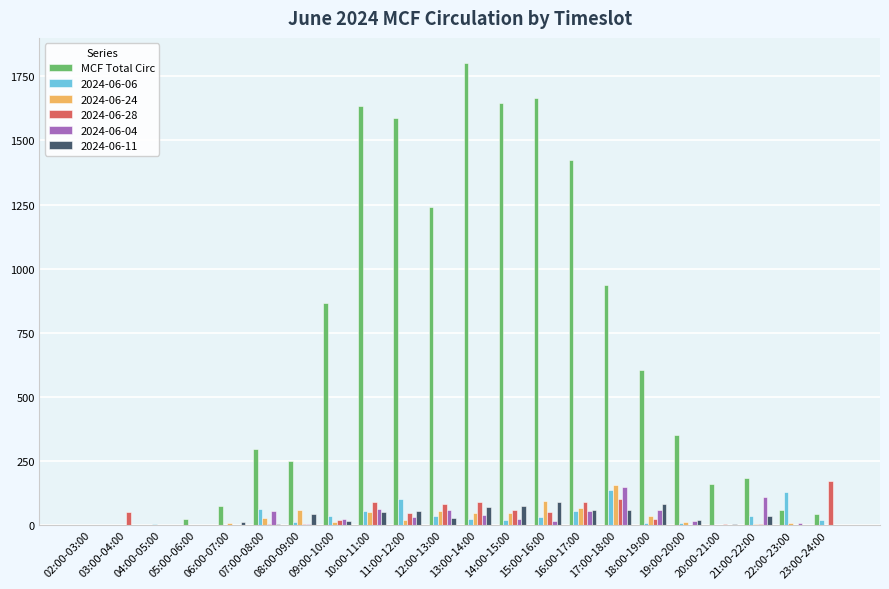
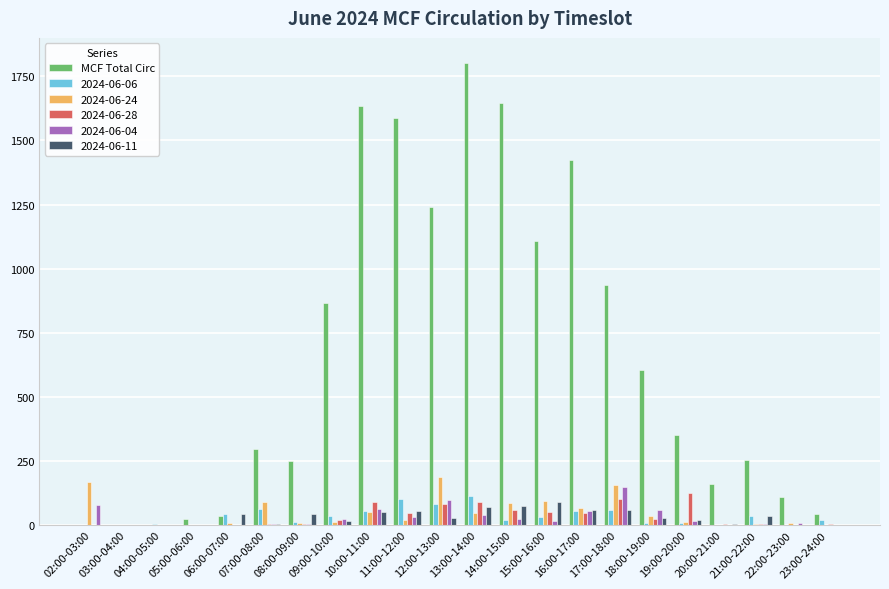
  {
    "MCF Total Circ": {
      "02:00-03:00": 0,
      "03:00-04:00": 0,
      "04:00-05:00": 0,
      "05:00-06:00": 20,
-     "06:00-07:00": 70,
+     "06:00-07:00": 30,
      "07:00-08:00": 300,
      "08:00-09:00": 250,
      "09:00-10:00": 870,
      "10:00-11:00": 1630,
      "11:00-12:00": 1590,
      "12:00-13:00": 1240,
      "13:00-14:00": 1800,
      "14:00-15:00": 1650,
-     "15:00-16:00": 1670,
+     "15:00-16:00": 1110,
      "16:00-17:00": 1420,
      "17:00-18:00": 940,
      "18:00-19:00": 610,
      "19:00-20:00": 350,
      "20:00-21:00": 160,
-     "21:00-22:00": 180,
-     "22:00-23:00": 60,
+     "21:00-22:00": 260,
+     "22:00-23:00": 110,
      "23:00-24:00": 40
    },
    "2024-06-06": {
      "02:00-03:00": 0,
      "03:00-04:00": 0,
      "05:00-06:00": 0,
-     "06:00-07:00": 0,
+     "06:00-07:00": 40,
      "07:00-08:00": 60,
      "08:00-09:00": 10,
      "09:00-10:00": 30,
      "10:00-11:00": 50,
      "11:00-12:00": 100,
-     "12:00-13:00": 40,
-     "13:00-14:00": 30,
+     "12:00-13:00": 80,
+     "13:00-14:00": 110,
      "14:00-15:00": 20,
      "15:00-16:00": 30,
      "16:00-17:00": 50,
-     "17:00-18:00": 140,
+     "17:00-18:00": 60,
      "21:00-22:00": 40,
-     "22:00-23:00": 130,
+     "22:00-23:00": 0,
      "23:00-24:00": 20
    },
    "2024-06-24": {
-     "02:00-03:00": 0,
+     "02:00-03:00": 170,
      "03:00-04:00": 0,
      "04:00-05:00": 0,
      "05:00-06:00": 0,
-     "07:00-08:00": 30,
-     "08:00-09:00": 60,
+     "07:00-08:00": 90,
+     "08:00-09:00": 10,
      "09:00-10:00": 10,
      "10:00-11:00": 50,
      "11:00-12:00": 20,
-     "12:00-13:00": 60,
+     "12:00-13:00": 190,
      "13:00-14:00": 50,
-     "14:00-15:00": 50,
+     "14:00-15:00": 90,
      "15:00-16:00": 100,
      "16:00-17:00": 70,
      "17:00-18:00": 160,
      "18:00-19:00": 40,
      "19:00-20:00": 10,
      "20:00-21:00": 0,
      "23:00-24:00": 0
    },
    "2024-06-28": {
      "02:00-03:00": 0,
-     "03:00-04:00": 50,
+     "03:00-04:00": 0,
      "04:00-05:00": 0,
      "05:00-06:00": 0,
      "06:00-07:00": 0,
      "09:00-10:00": 20,
      "10:00-11:00": 90,
      "11:00-12:00": 50,
      "12:00-13:00": 80,
      "13:00-14:00": 90,
      "14:00-15:00": 60,
      "15:00-16:00": 50,
-     "16:00-17:00": 90,
+     "16:00-17:00": 50,
      "17:00-18:00": 100,
      "18:00-19:00": 20,
-     "19:00-20:00": 0,
-     "23:00-24:00": 170
+     "19:00-20:00": 130,
+     "23:00-24:00": 0
    },
    "2024-06-04": {
-     "02:00-03:00": 0,
+     "02:00-03:00": 80,
      "03:00-04:00": 0,
      "04:00-05:00": 0,
      "05:00-06:00": 0,
-     "07:00-08:00": 60,
+     "07:00-08:00": 10,
      "09:00-10:00": 20,
      "10:00-11:00": 60,
      "11:00-12:00": 30,
-     "12:00-13:00": 60,
+     "12:00-13:00": 100,
      "13:00-14:00": 40,
      "14:00-15:00": 20,
      "15:00-16:00": 20,
      "16:00-17:00": 60,
      "17:00-18:00": 150,
      "18:00-19:00": 60,
      "19:00-20:00": 20,
      "20:00-21:00": 0,
-     "21:00-22:00": 110,
+     "21:00-22:00": 0,
      "23:00-24:00": 0
    },
    "2024-06-11": {
      "02:00-03:00": 0,
      "04:00-05:00": 0,
      "05:00-06:00": 0,
-     "06:00-07:00": 10,
+     "06:00-07:00": 40,
      "08:00-09:00": 40,
      "09:00-10:00": 20,
      "10:00-11:00": 50,
      "11:00-12:00": 60,
      "12:00-13:00": 30,
      "13:00-14:00": 70,
      "14:00-15:00": 80,
      "15:00-16:00": 90,
      "16:00-17:00": 60,
      "17:00-18:00": 60,
-     "18:00-19:00": 80,
+     "18:00-19:00": 30,
      "19:00-20:00": 20,
      "21:00-22:00": 40,
      "22:00-23:00": 0,
      "23:00-24:00": 0
    }
  }
